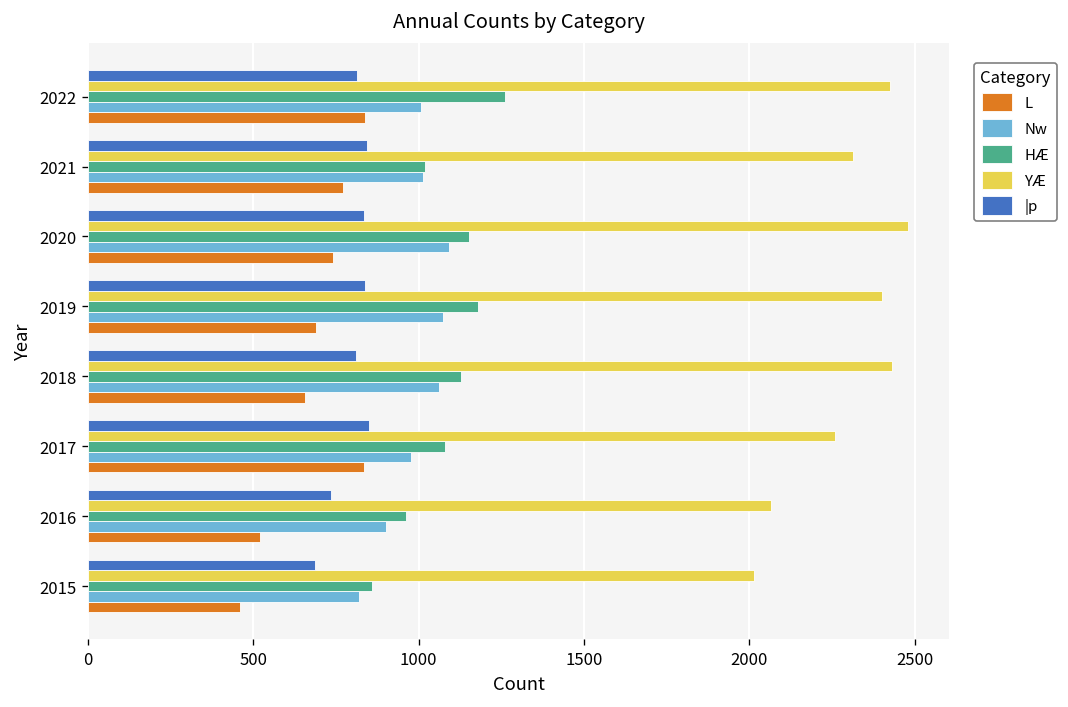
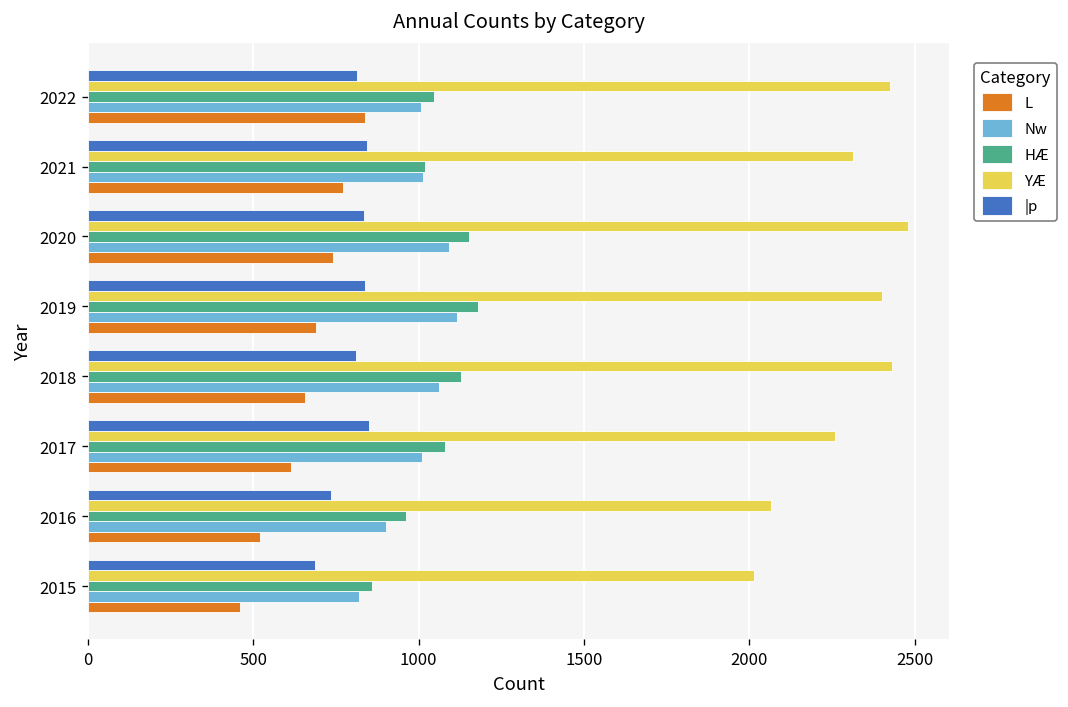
  {
    "L": {
      "2022": 840,
      "2021": 770,
      "2020": 740,
      "2019": 690,
      "2018": 660,
-     "2017": 830,
+     "2017": 610,
      "2016": 520,
      "2015": 460
    },
    "Nw": {
      "2022": 1010,
      "2021": 1010,
      "2020": 1090,
-     "2019": 1080,
+     "2019": 1120,
      "2018": 1060,
-     "2017": 980,
+     "2017": 1010,
      "2016": 900,
      "2015": 820
    },
    "HÆ": {
-     "2022": 1260,
+     "2022": 1050,
      "2021": 1020,
      "2020": 1150,
      "2019": 1180,
      "2018": 1130,
      "2017": 1080,
      "2016": 960,
      "2015": 860
    },
    "YÆ": {
      "2022": 2420,
      "2021": 2310,
      "2020": 2480,
      "2019": 2400,
      "2018": 2430,
      "2017": 2260,
      "2016": 2070,
      "2015": 2010
    },
    "|p": {
      "2022": 810,
      "2021": 850,
      "2020": 840,
      "2019": 840,
      "2018": 810,
      "2017": 850,
      "2016": 740,
      "2015": 690
    }
  }
